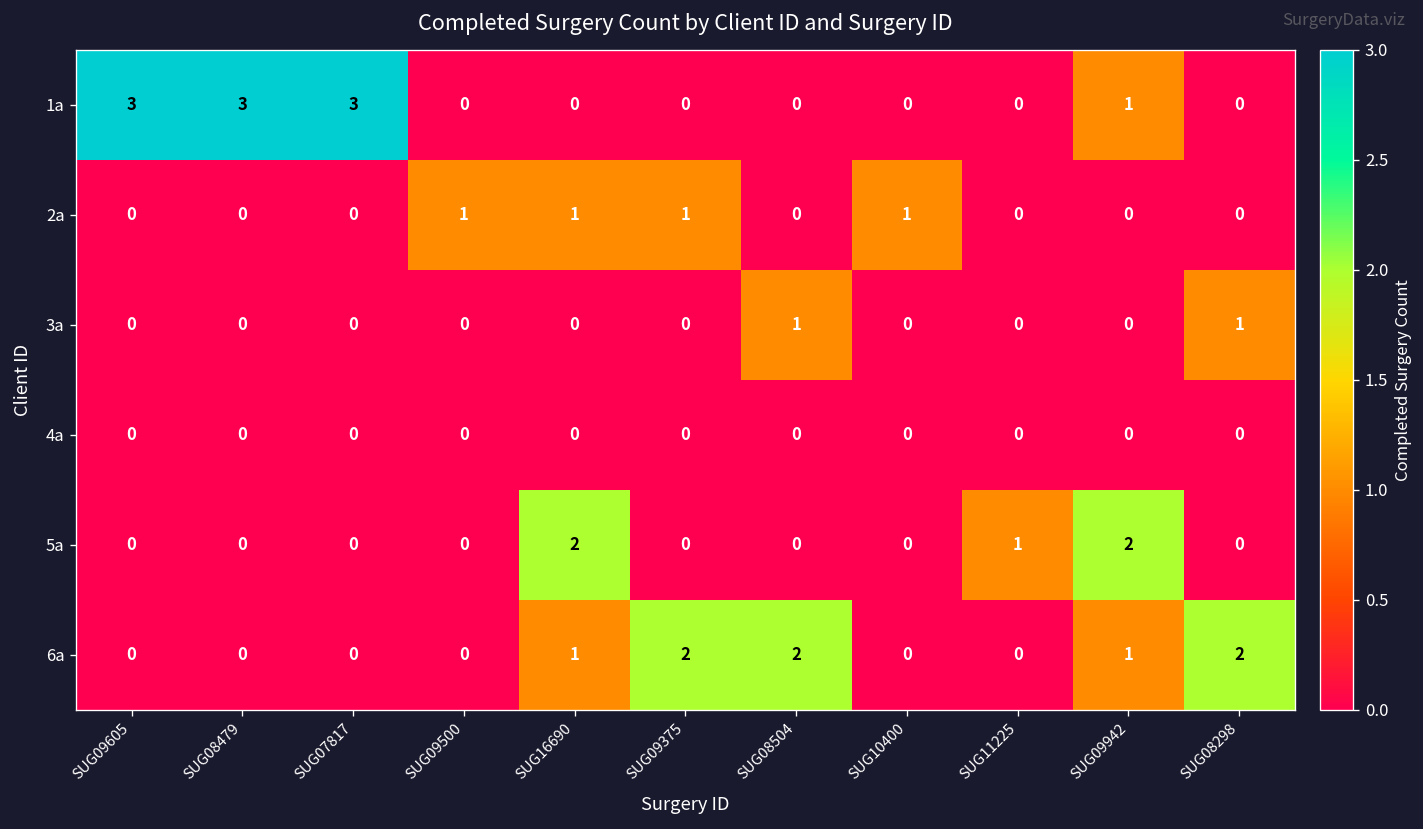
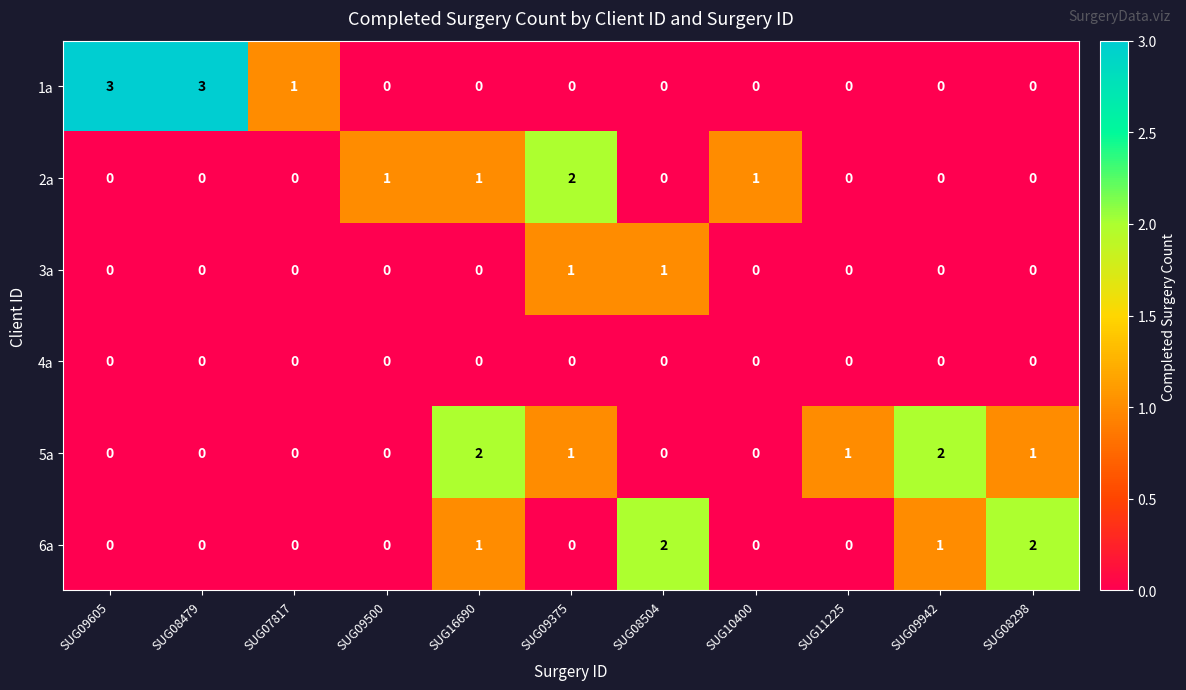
  {
    "1a": {
      "SUG09605": 3,
      "SUG08479": 3,
-     "SUG07817": 3,
+     "SUG07817": 1,
      "SUG09500": 0,
      "SUG16690": 0,
      "SUG09375": 0,
      "SUG08504": 0,
      "SUG10400": 0,
      "SUG11225": 0,
-     "SUG09942": 1,
+     "SUG09942": 0,
      "SUG08298": 0
    },
    "2a": {
      "SUG09605": 0,
      "SUG08479": 0,
      "SUG07817": 0,
      "SUG09500": 1,
      "SUG16690": 1,
-     "SUG09375": 1,
+     "SUG09375": 2,
      "SUG08504": 0,
      "SUG10400": 1,
      "SUG11225": 0,
      "SUG09942": 0,
      "SUG08298": 0
    },
    "3a": {
      "SUG09605": 0,
      "SUG08479": 0,
      "SUG07817": 0,
      "SUG09500": 0,
      "SUG16690": 0,
-     "SUG09375": 0,
+     "SUG09375": 1,
      "SUG08504": 1,
      "SUG10400": 0,
      "SUG11225": 0,
      "SUG09942": 0,
-     "SUG08298": 1
+     "SUG08298": 0
    },
    "4a": {
      "SUG09605": 0,
      "SUG08479": 0,
      "SUG07817": 0,
      "SUG09500": 0,
      "SUG16690": 0,
      "SUG09375": 0,
      "SUG08504": 0,
      "SUG10400": 0,
      "SUG11225": 0,
      "SUG09942": 0,
      "SUG08298": 0
    },
    "5a": {
      "SUG09605": 0,
      "SUG08479": 0,
      "SUG07817": 0,
      "SUG09500": 0,
      "SUG16690": 2,
-     "SUG09375": 0,
+     "SUG09375": 1,
      "SUG08504": 0,
      "SUG10400": 0,
      "SUG11225": 1,
      "SUG09942": 2,
-     "SUG08298": 0
+     "SUG08298": 1
    },
    "6a": {
      "SUG09605": 0,
      "SUG08479": 0,
      "SUG07817": 0,
      "SUG09500": 0,
      "SUG16690": 1,
-     "SUG09375": 2,
+     "SUG09375": 0,
      "SUG08504": 2,
      "SUG10400": 0,
      "SUG11225": 0,
      "SUG09942": 1,
      "SUG08298": 2
    }
  }
